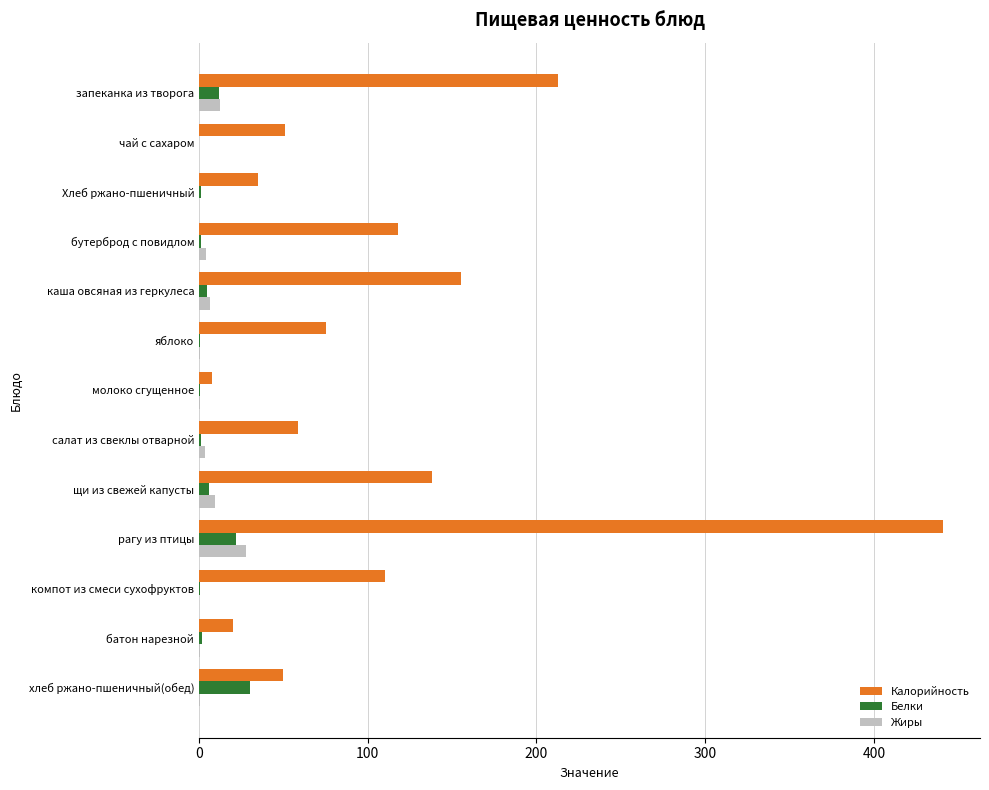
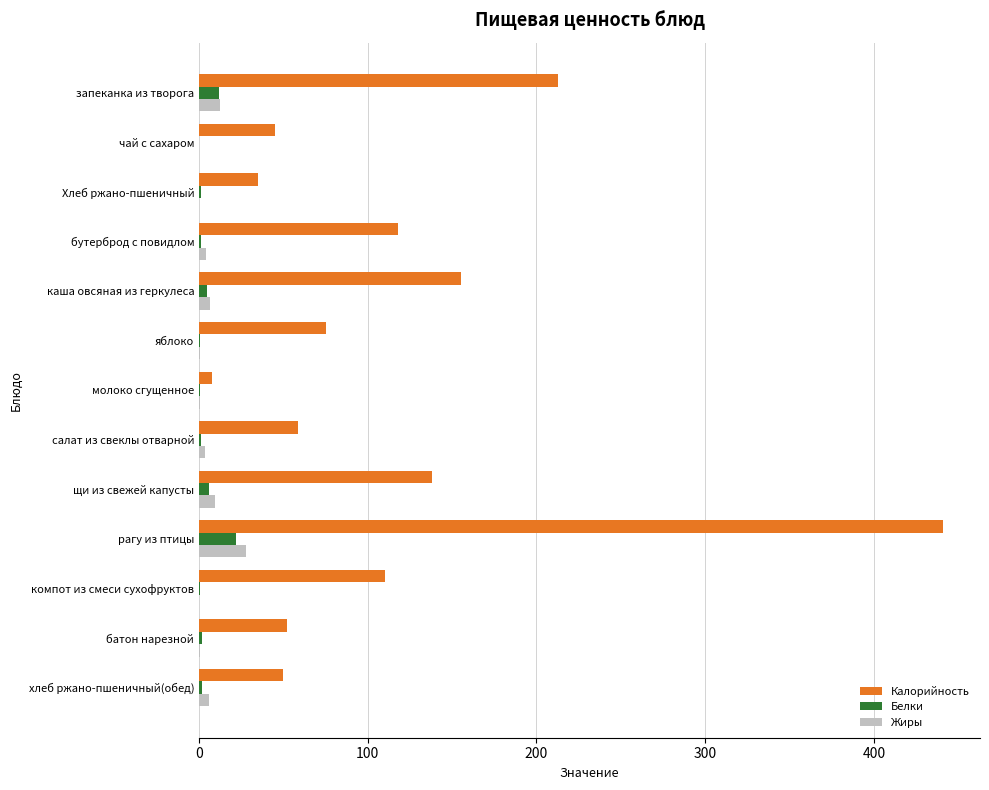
  {
    "Калорийность": {
      "запеканка из творога": 212,
-     "чай с сахаром": 51,
+     "чай с сахаром": 45,
      "Хлеб ржано-пшеничный": 35,
      "бутерброд с повидлом": 118,
      "каша овсяная из геркулеса": 156,
      "яблоко": 75,
      "молоко сгущенное": 8,
      "салат из свеклы отварной": 58,
      "щи из свежей капусты": 138,
      "рагу из птицы": 441,
      "компот из смеси сухофруктов": 110,
-     "батон нарезной": 20,
+     "батон нарезной": 52,
      "хлеб ржано-пшеничный(обед)": 50
    },
    "Белки": {
      "запеканка из творога": 12,
      "чай с сахаром": 0,
      "каша овсяная из геркулеса": 5,
      "щи из свежей капусты": 6,
      "рагу из птицы": 22,
      "батон нарезной": 2,
-     "хлеб ржано-пшеничный(обед)": 30
+     "хлеб ржано-пшеничный(обед)": 2
    },
    "Жиры": {
      "запеканка из творога": 13,
      "чай с сахаром": 0,
      "Хлеб ржано-пшеничный": 0,
      "бутерброд с повидлом": 4,
      "каша овсяная из геркулеса": 7,
      "салат из свеклы отварной": 3,
      "щи из свежей капусты": 10,
      "рагу из птицы": 28,
      "компот из смеси сухофруктов": 0,
-     "хлеб ржано-пшеничный(обед)": 0
+     "хлеб ржано-пшеничный(обед)": 6
    }
  }
